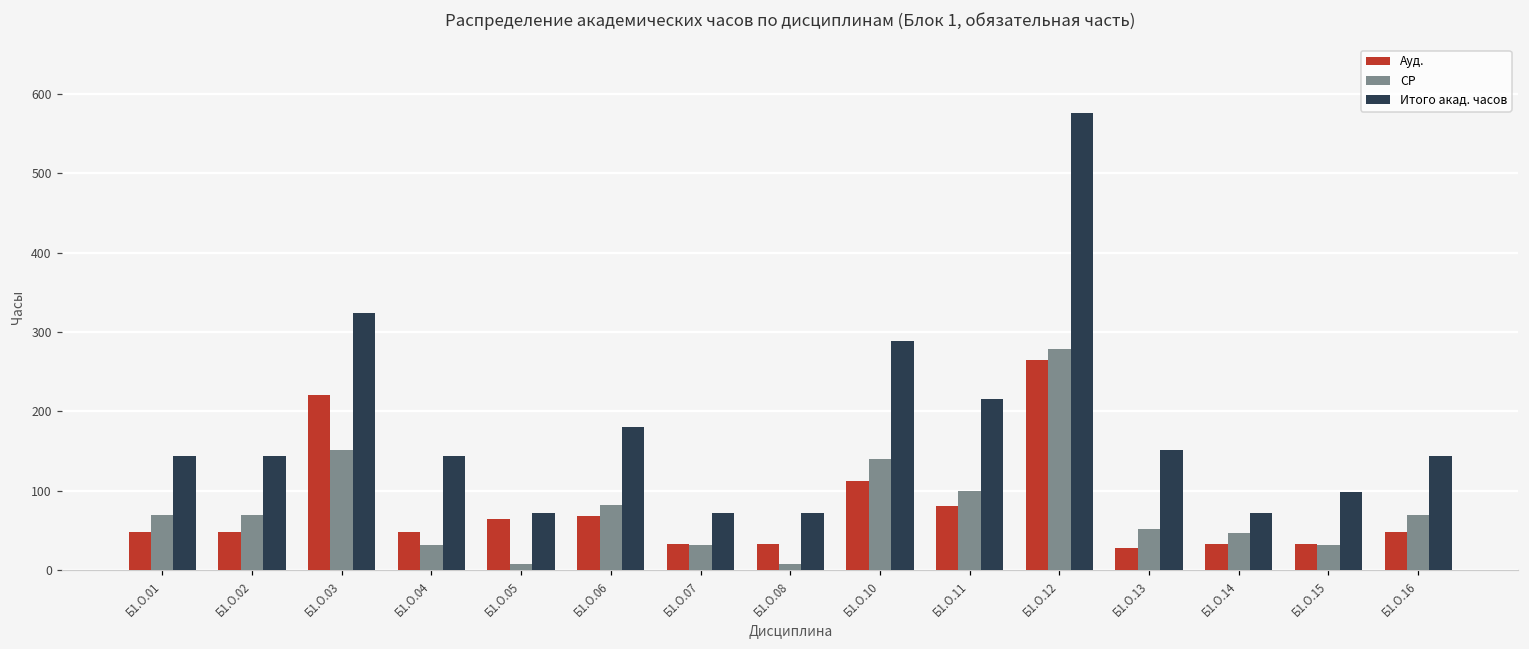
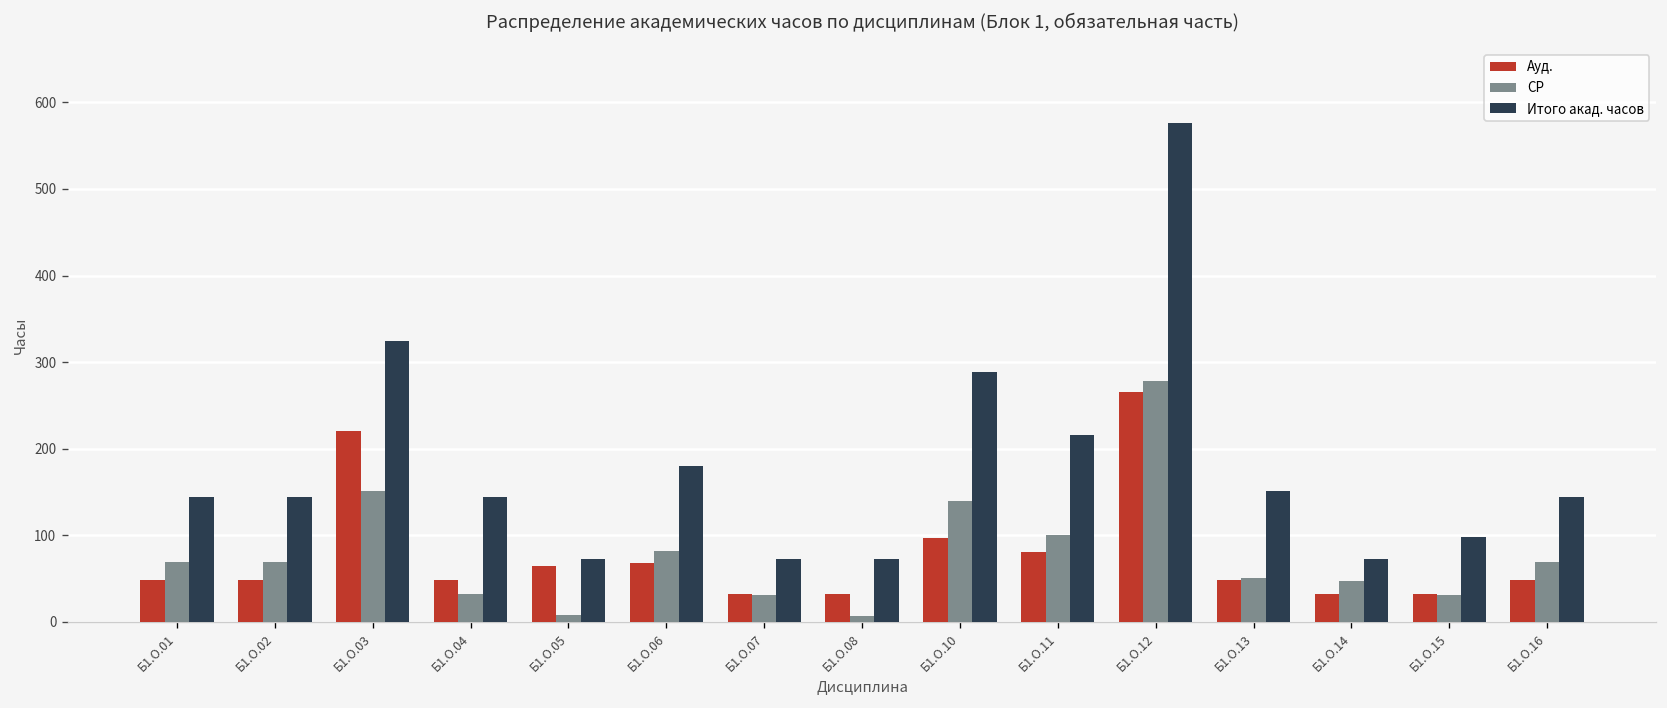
  {
    "Ауд.": {
      "Б1.О.01": 50,
      "Б1.О.02": 50,
      "Б1.О.03": 220,
      "Б1.О.04": 50,
      "Б1.О.05": 60,
      "Б1.О.06": 70,
      "Б1.О.07": 30,
      "Б1.О.08": 30,
-     "Б1.О.10": 110,
+     "Б1.О.10": 100,
      "Б1.О.11": 80,
      "Б1.О.12": 270,
-     "Б1.О.13": 30,
+     "Б1.О.13": 50,
      "Б1.О.14": 30,
      "Б1.О.15": 30,
      "Б1.О.16": 50
    },
    "СР": {
      "Б1.О.01": 70,
      "Б1.О.02": 70,
      "Б1.О.03": 150,
      "Б1.О.04": 30,
      "Б1.О.05": 10,
      "Б1.О.06": 80,
      "Б1.О.07": 30,
      "Б1.О.08": 10,
      "Б1.О.10": 140,
      "Б1.О.11": 100,
      "Б1.О.12": 280,
      "Б1.О.13": 50,
      "Б1.О.14": 50,
      "Б1.О.15": 30,
      "Б1.О.16": 70
    },
    "Итого акад. часов": {
      "Б1.О.01": 140,
      "Б1.О.02": 140,
      "Б1.О.03": 320,
      "Б1.О.04": 140,
      "Б1.О.05": 70,
      "Б1.О.06": 180,
      "Б1.О.07": 70,
      "Б1.О.08": 70,
      "Б1.О.10": 290,
      "Б1.О.11": 220,
      "Б1.О.12": 580,
      "Б1.О.13": 150,
      "Б1.О.14": 70,
      "Б1.О.15": 100,
      "Б1.О.16": 140
    }
  }
